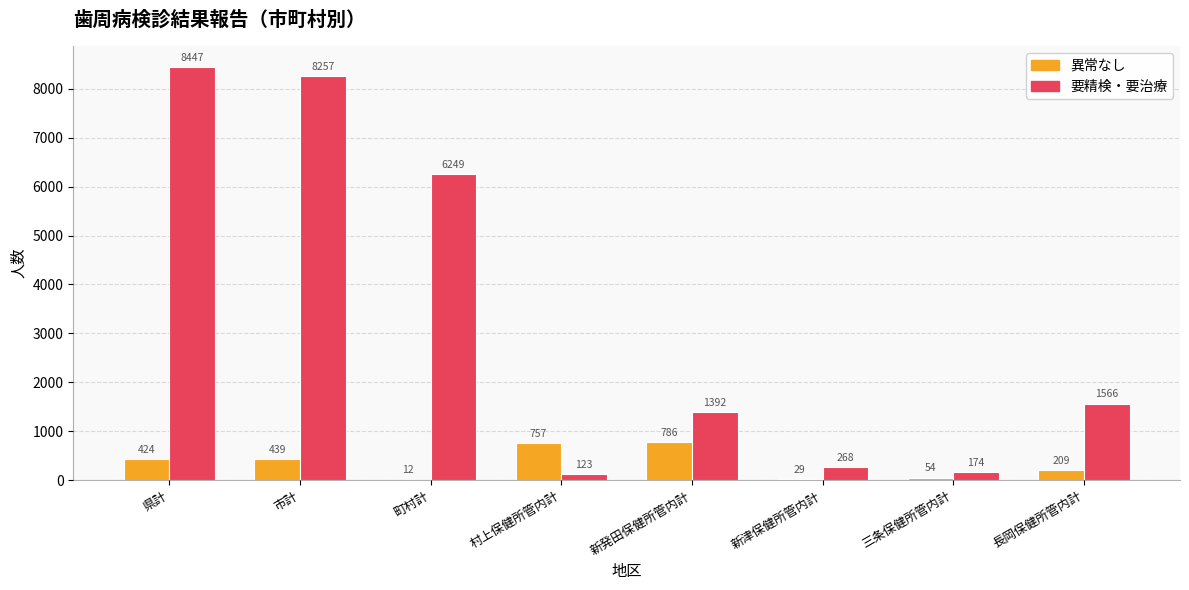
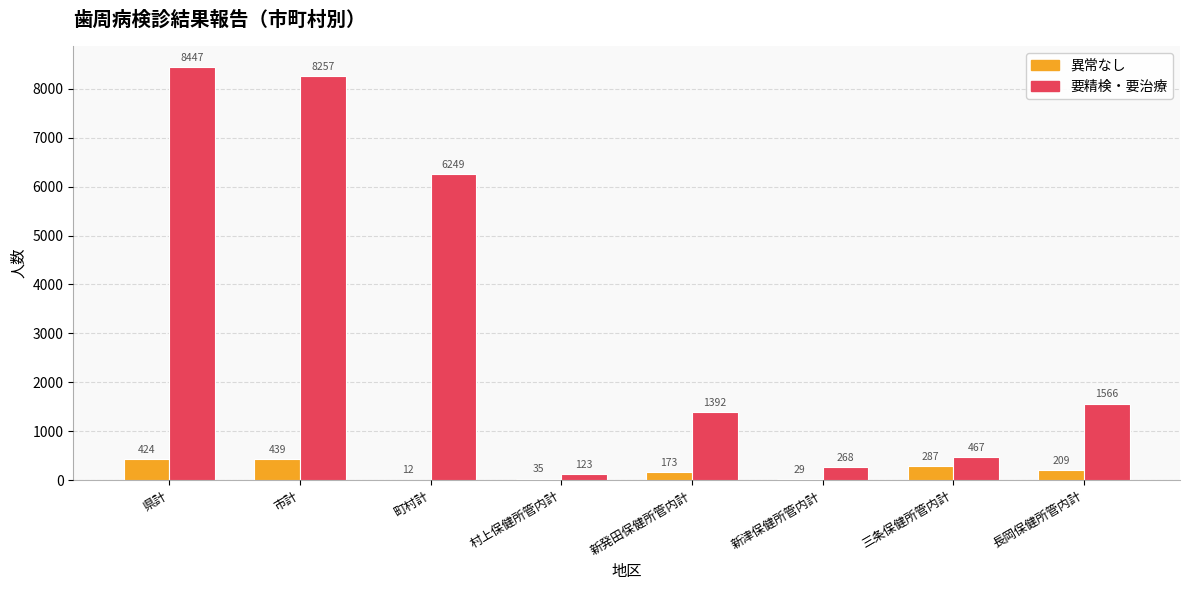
  {
    "異常なし": {
      "県計": 424,
      "市計": 439,
      "町村計": 12,
-     "村上保健所管内計": 757,
-     "新発田保健所管内計": 786,
+     "村上保健所管内計": 35,
+     "新発田保健所管内計": 173,
      "新津保健所管内計": 29,
-     "三条保健所管内計": 54,
+     "三条保健所管内計": 287,
      "長岡保健所管内計": 209
    },
    "要精検・要治療": {
      "県計": 8447,
      "市計": 8257,
      "町村計": 6249,
      "村上保健所管内計": 123,
      "新発田保健所管内計": 1392,
      "新津保健所管内計": 268,
-     "三条保健所管内計": 174,
+     "三条保健所管内計": 467,
      "長岡保健所管内計": 1566
    }
  }
